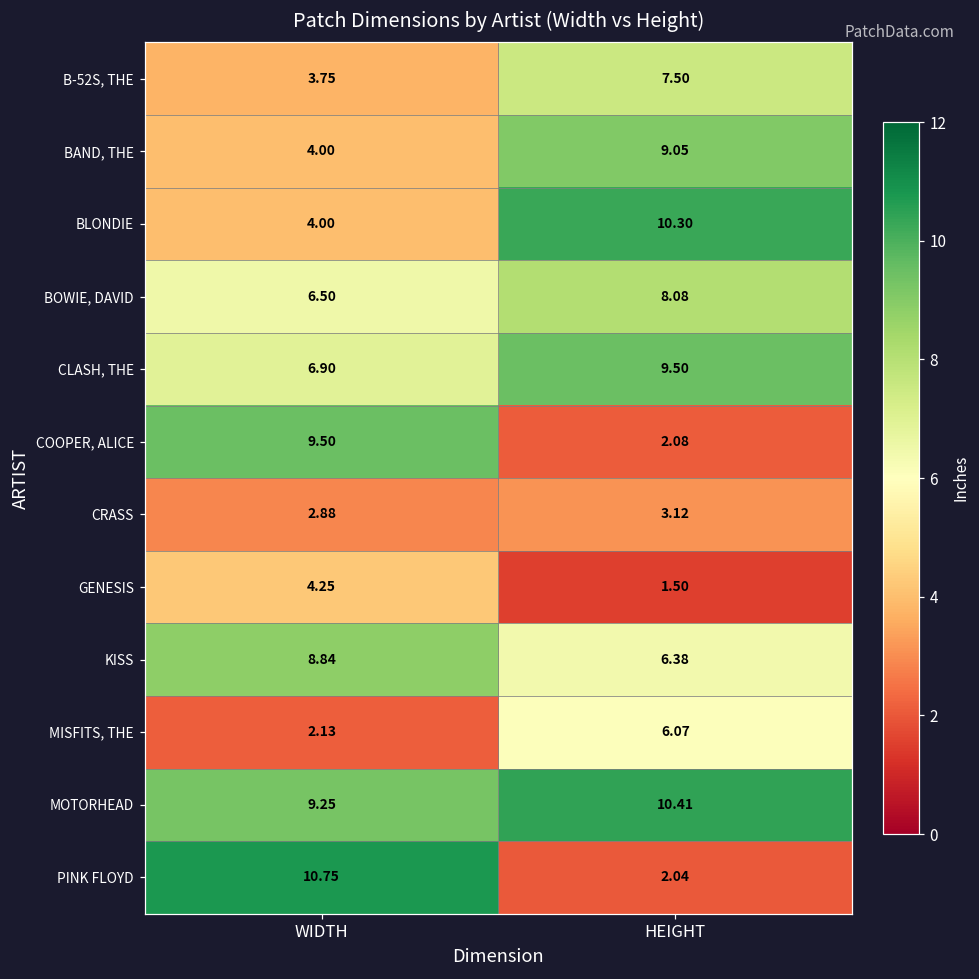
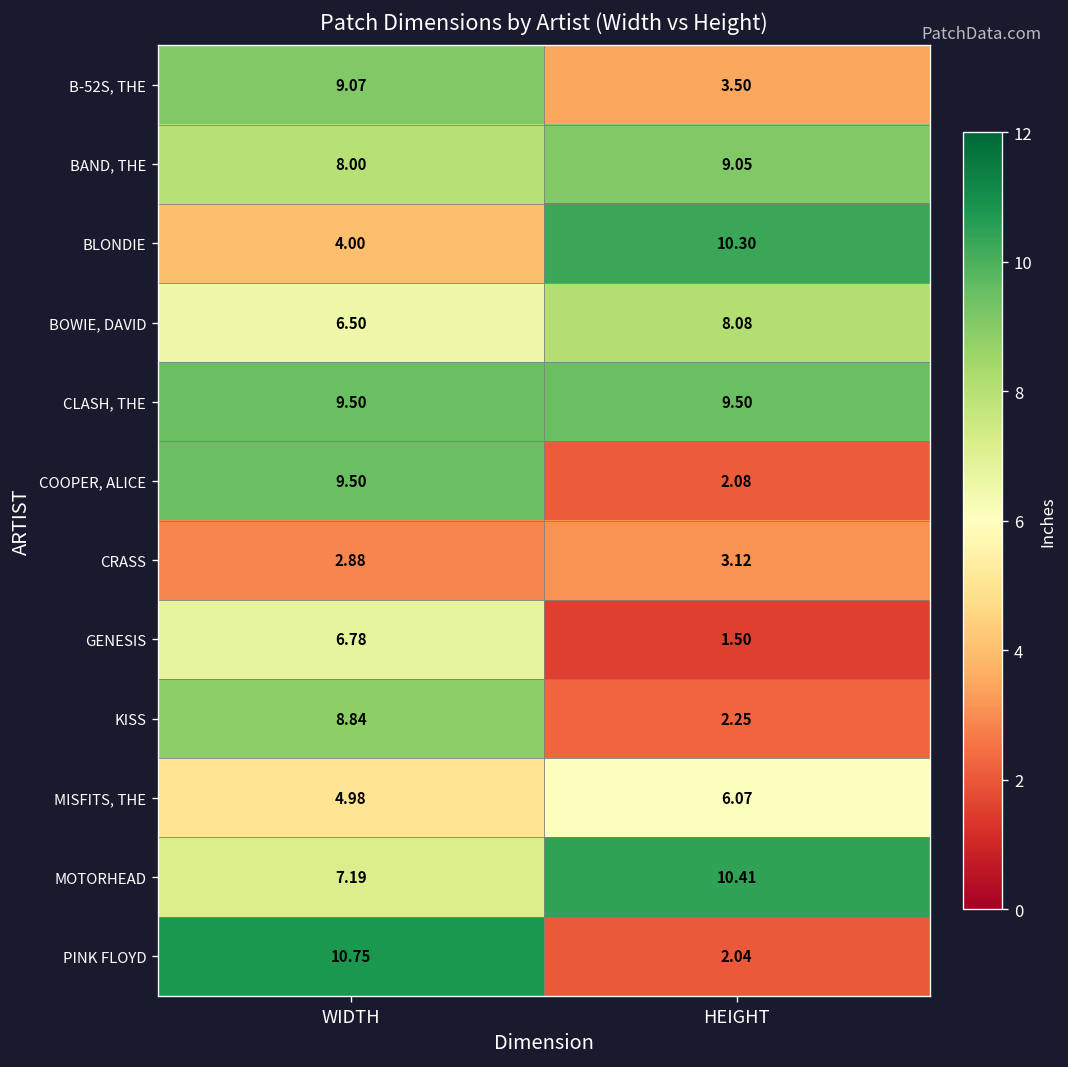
  {
    "B-52S, THE": {
-     "WIDTH": 3.75,
-     "HEIGHT": 7.50
+     "WIDTH": 9.07,
+     "HEIGHT": 3.50
    },
    "BAND, THE": {
-     "WIDTH": 4.00,
+     "WIDTH": 8.00,
      "HEIGHT": 9.05
    },
    "BLONDIE": {
      "WIDTH": 4.00,
      "HEIGHT": 10.30
    },
    "BOWIE, DAVID": {
      "WIDTH": 6.50,
      "HEIGHT": 8.08
    },
    "CLASH, THE": {
-     "WIDTH": 6.90,
+     "WIDTH": 9.50,
      "HEIGHT": 9.50
    },
    "COOPER, ALICE": {
      "WIDTH": 9.50,
      "HEIGHT": 2.08
    },
    "CRASS": {
      "WIDTH": 2.88,
      "HEIGHT": 3.12
    },
    "GENESIS": {
-     "WIDTH": 4.25,
+     "WIDTH": 6.78,
      "HEIGHT": 1.50
    },
    "KISS": {
      "WIDTH": 8.84,
-     "HEIGHT": 6.38
+     "HEIGHT": 2.25
    },
    "MISFITS, THE": {
-     "WIDTH": 2.13,
+     "WIDTH": 4.98,
      "HEIGHT": 6.07
    },
    "MOTORHEAD": {
-     "WIDTH": 9.25,
+     "WIDTH": 7.19,
      "HEIGHT": 10.41
    },
    "PINK FLOYD": {
      "WIDTH": 10.75,
      "HEIGHT": 2.04
    }
  }
